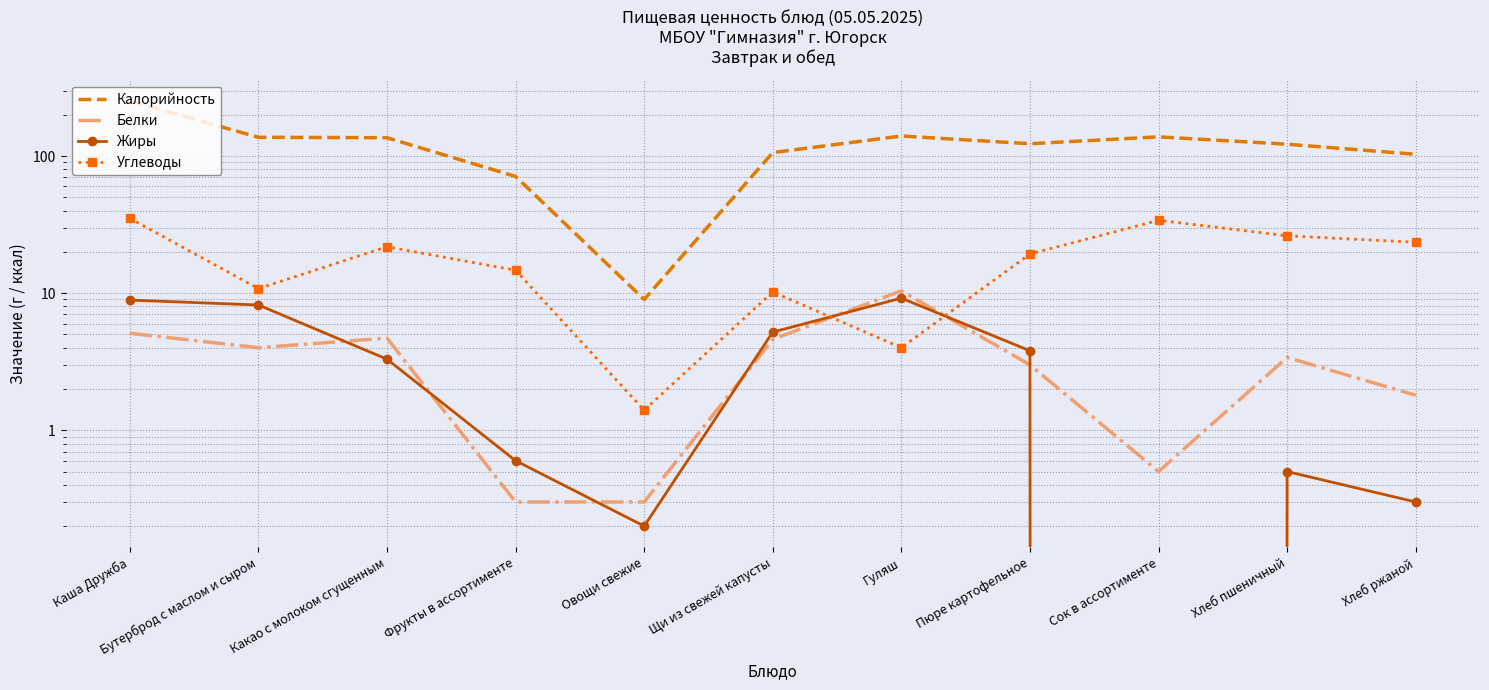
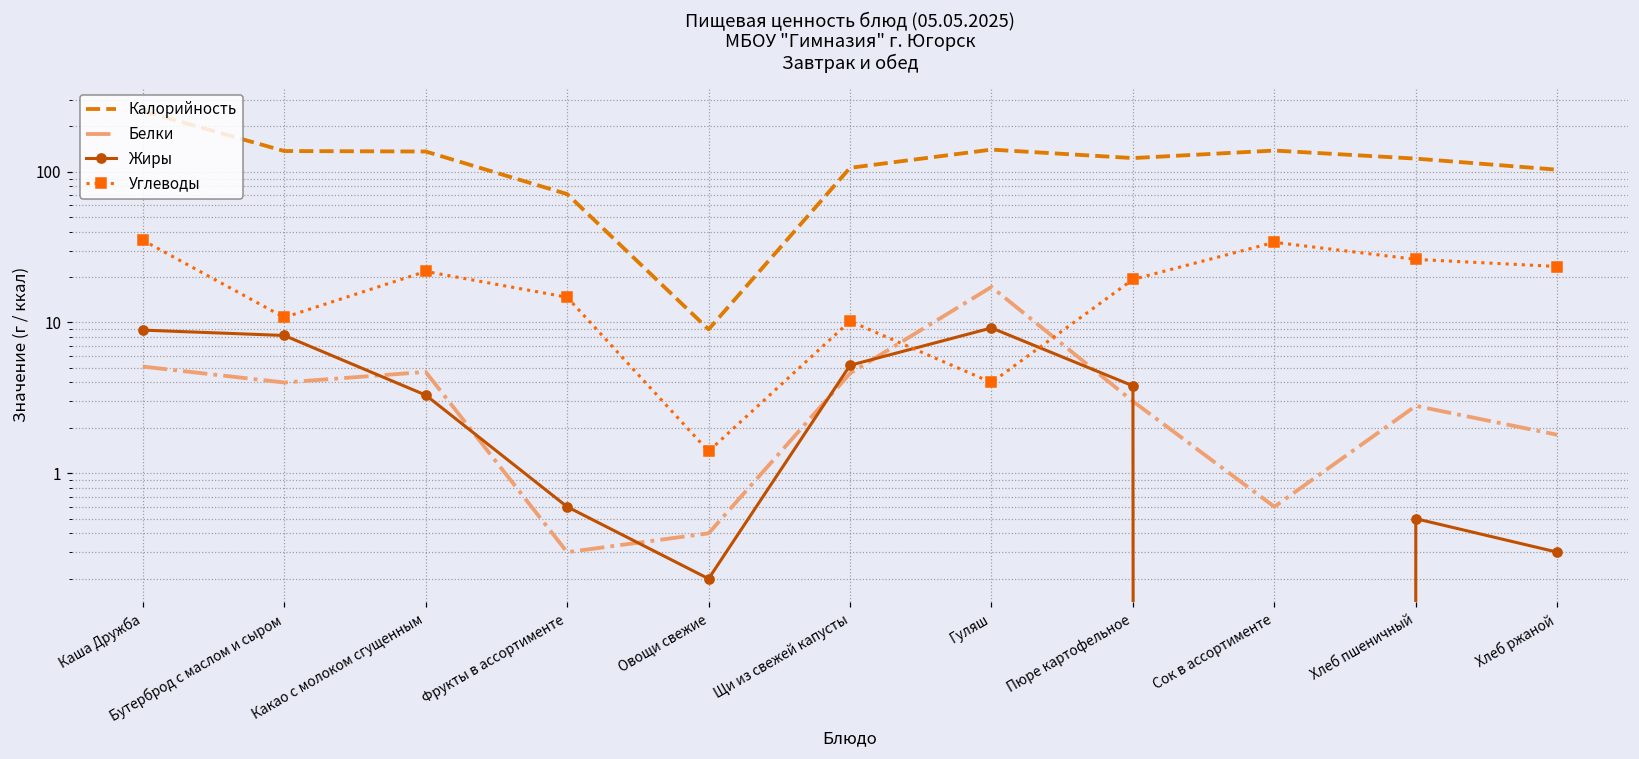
  {
    "Белки": {
      "Каша Дружба": 5.1,
      "Бутерброд с маслом и сыром": 4.0,
      "Какао с молоком сгущенным": 4.7,
      "Фрукты в ассортименте": 0.3,
-     "Овощи свежие": 0.3,
+     "Овощи свежие": 0.4,
      "Щи из свежей капусты": 4.6,
-     "Гуляш": 10,
+     "Гуляш": 17,
      "Пюре картофельное": 3.0,
-     "Сок в ассортименте": 0.5,
-     "Хлеб пшеничный": 3.4,
+     "Сок в ассортименте": 0.6,
+     "Хлеб пшеничный": 2.8,
      "Хлеб ржаной": 1.8
    }
  }
